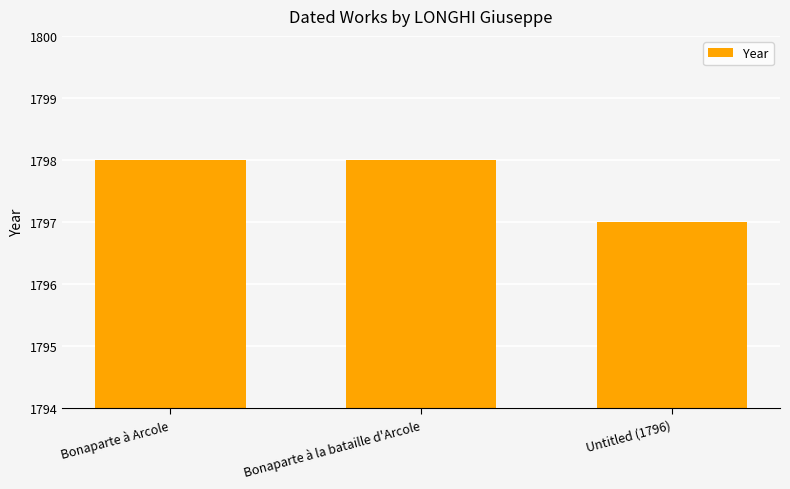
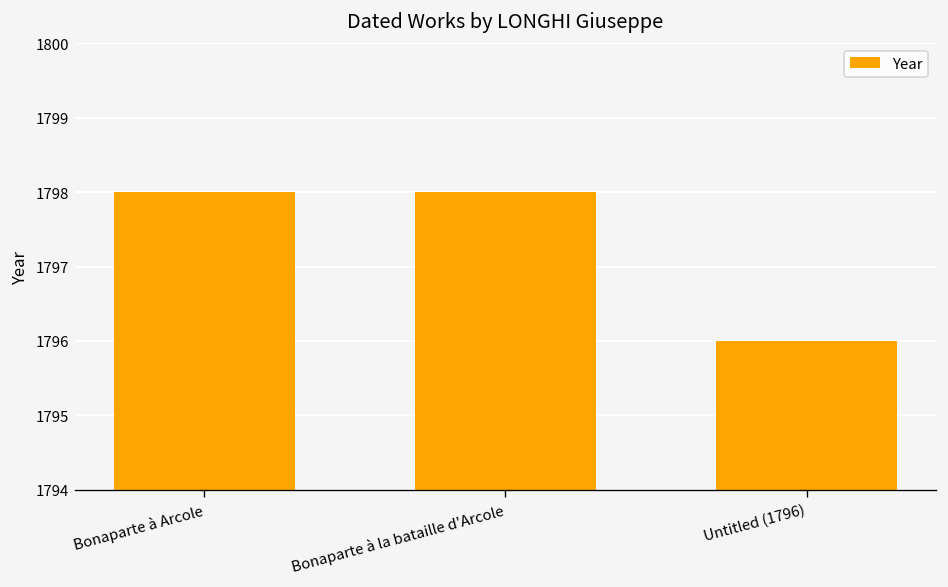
  {
    "Bonaparte à Arcole": 1798,
    "Bonaparte à la bataille d'Arcole": 1798,
-   "Untitled (1796)": 1797
+   "Untitled (1796)": 1796
  }
